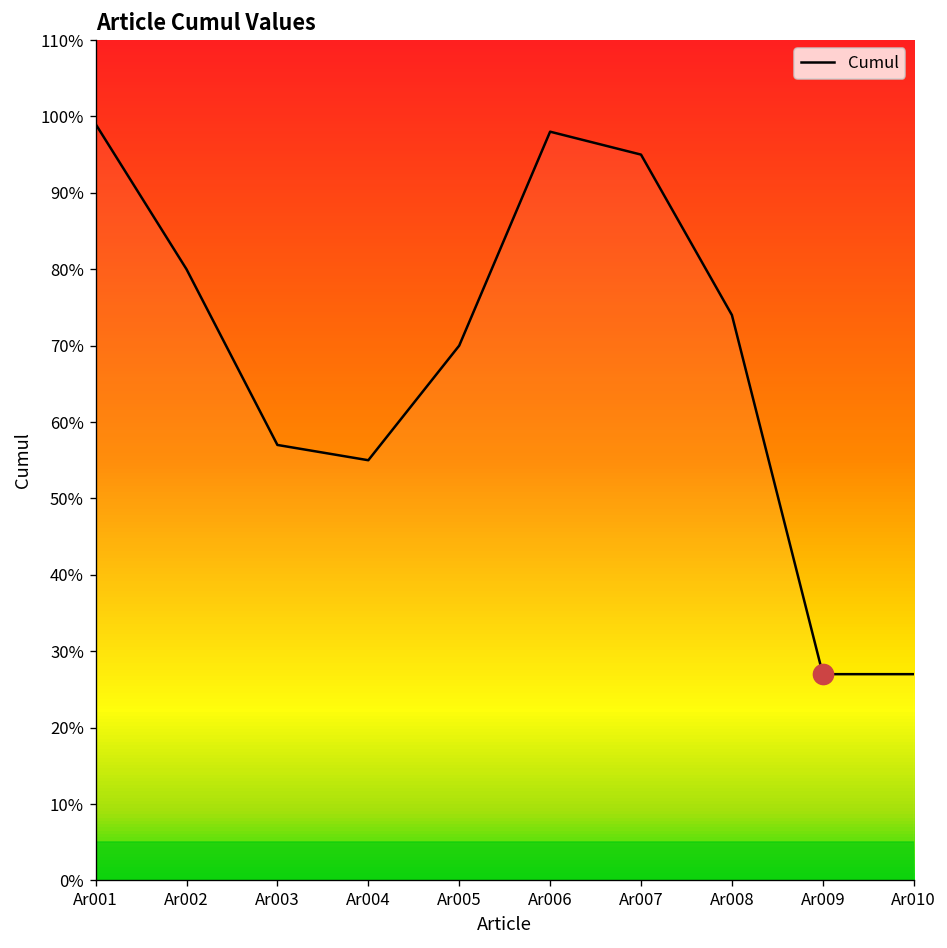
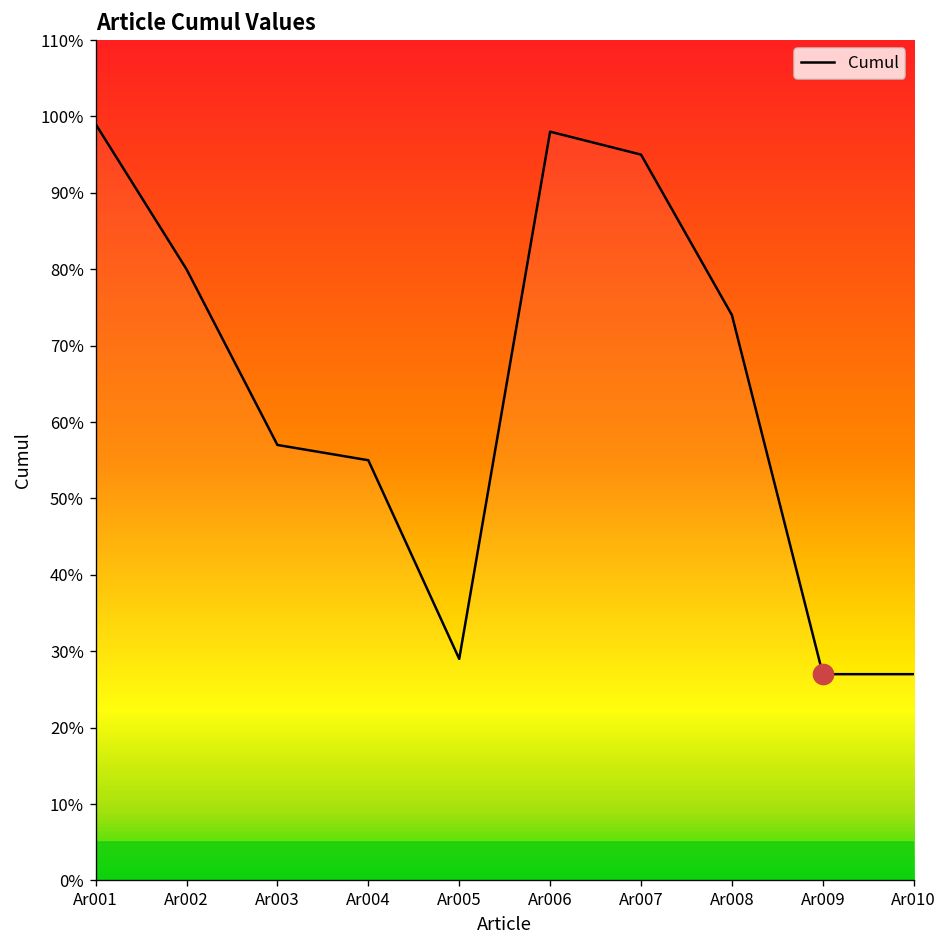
  {
    "Cumul": {
      "Ar001": "99%",
      "Ar002": "80%",
      "Ar003": "57%",
      "Ar004": "55%",
-     "Ar005": "70%",
+     "Ar005": "29%",
      "Ar006": "98%",
      "Ar007": "95%",
      "Ar008": "74%",
      "Ar010": "27%"
    }
  }
